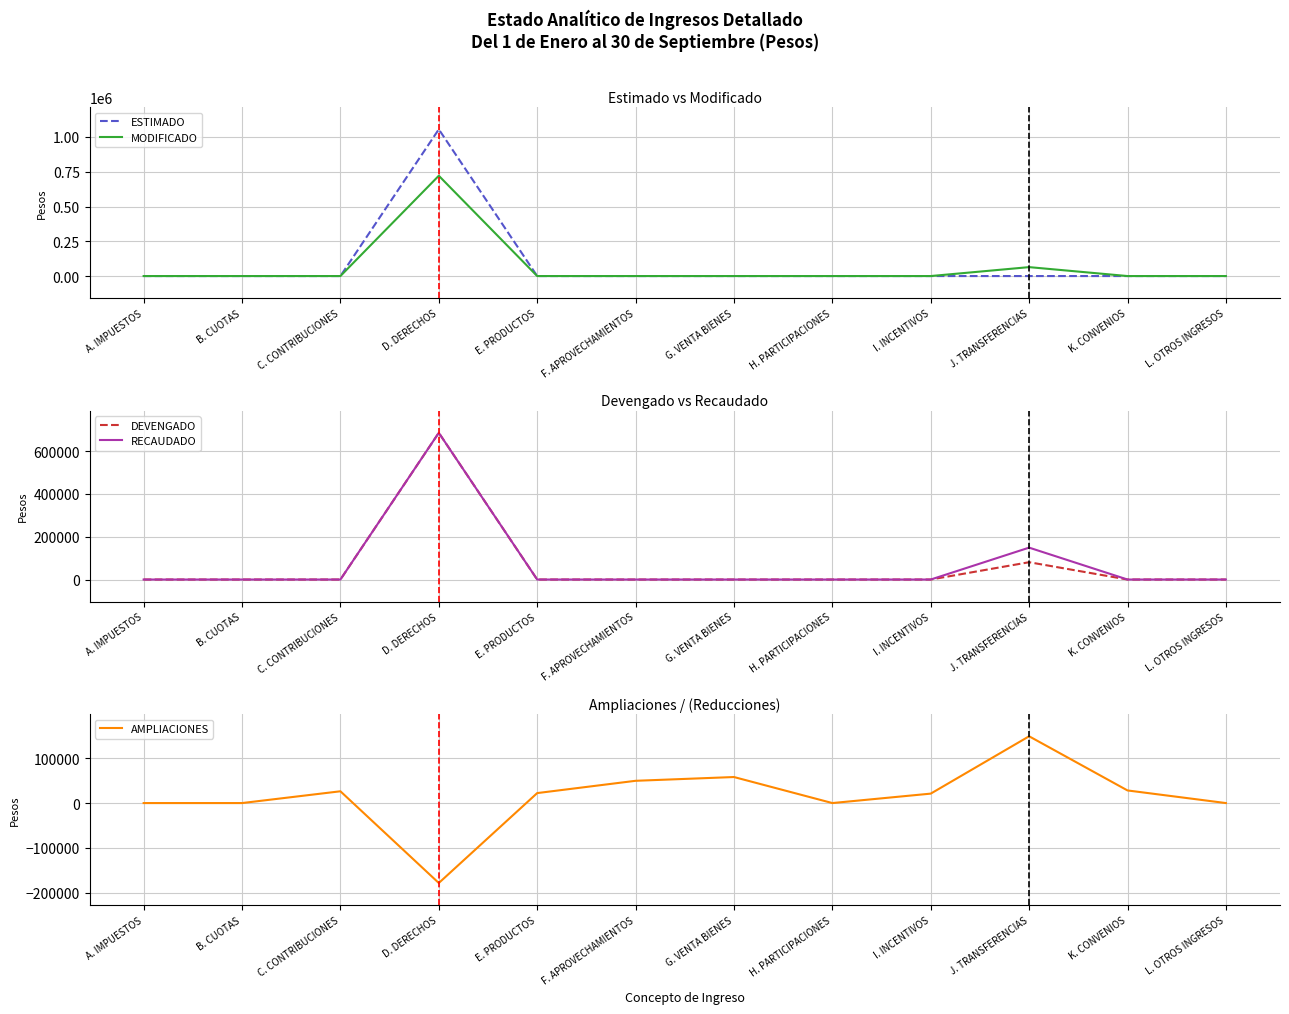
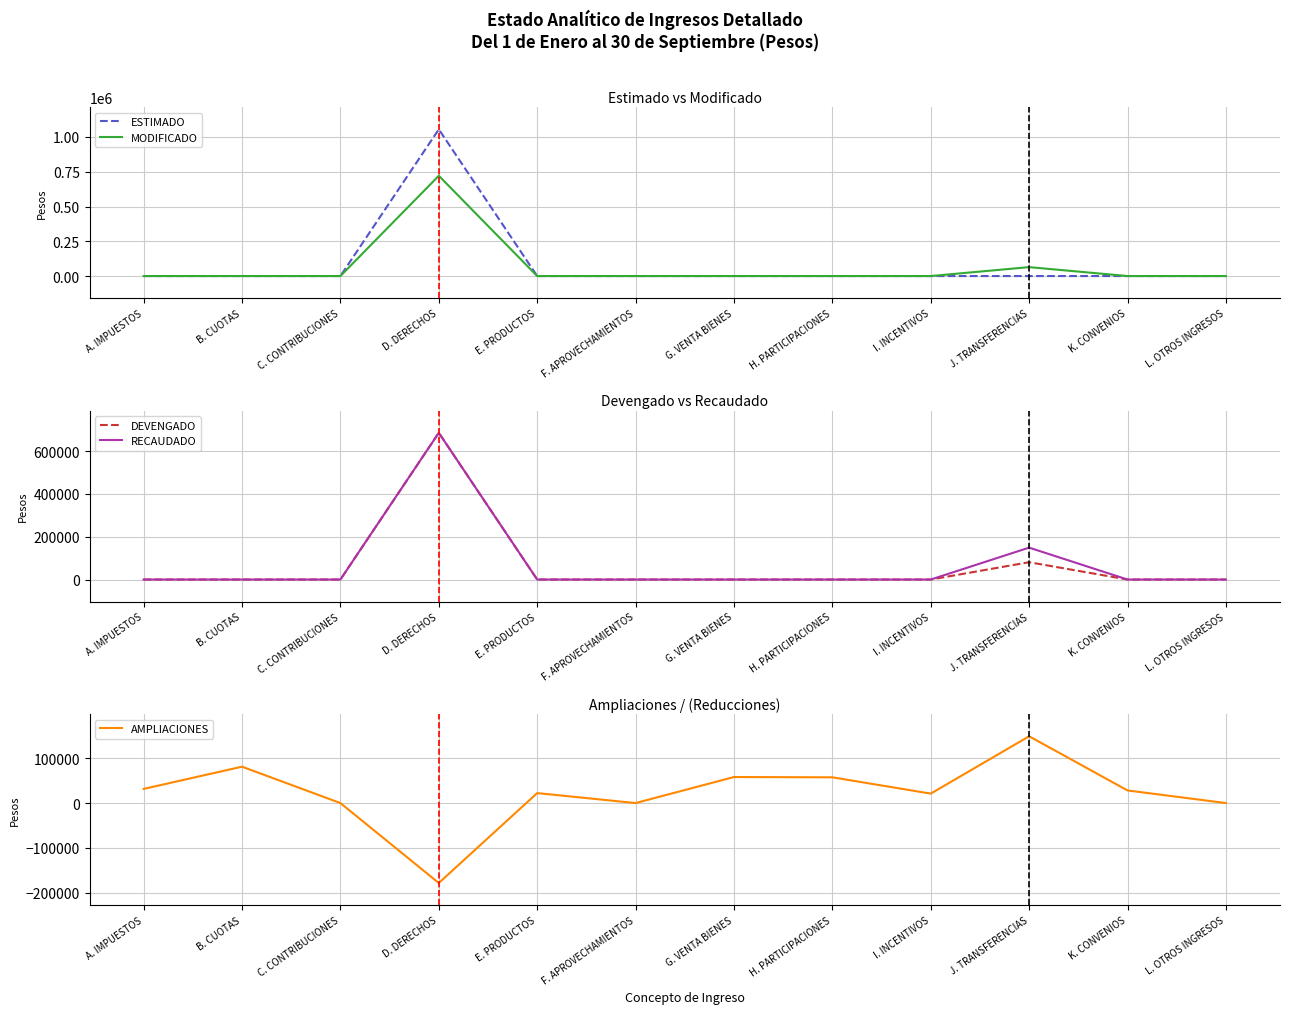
  {
    "Estimado vs Modificado": {
      "ESTIMADO": {
        "D. DERECHOS": 1060000,
        "J. TRANSFERENCIAS": 0
      },
      "MODIFICADO": {
        "D. DERECHOS": 720000,
        "J. TRANSFERENCIAS": 60000
      }
    },
    "Devengado vs Recaudado": {
      "DEVENGADO": {
        "J. TRANSFERENCIAS": 80000
      },
      "RECAUDADO": {
        "J. TRANSFERENCIAS": 150000
      }
    },
    "Ampliaciones / (Reducciones)": {
-     "A. IMPUESTOS": 0,
-     "B. CUOTAS": 0,
-     "C. CONTRIBUCIONES": 30000,
+     "A. IMPUESTOS": 30000,
+     "B. CUOTAS": 80000,
+     "C. CONTRIBUCIONES": 0,
      "D. DERECHOS": -180000,
      "E. PRODUCTOS": 20000,
-     "F. APROVECHAMIENTOS": 50000,
+     "F. APROVECHAMIENTOS": 0,
      "G. VENTA BIENES": 60000,
-     "H. PARTICIPACIONES": 0,
+     "H. PARTICIPACIONES": 60000,
      "I. INCENTIVOS": 20000,
      "J. TRANSFERENCIAS": 150000,
      "K. CONVENIOS": 30000,
      "L. OTROS INGRESOS": 0
    }
  }
